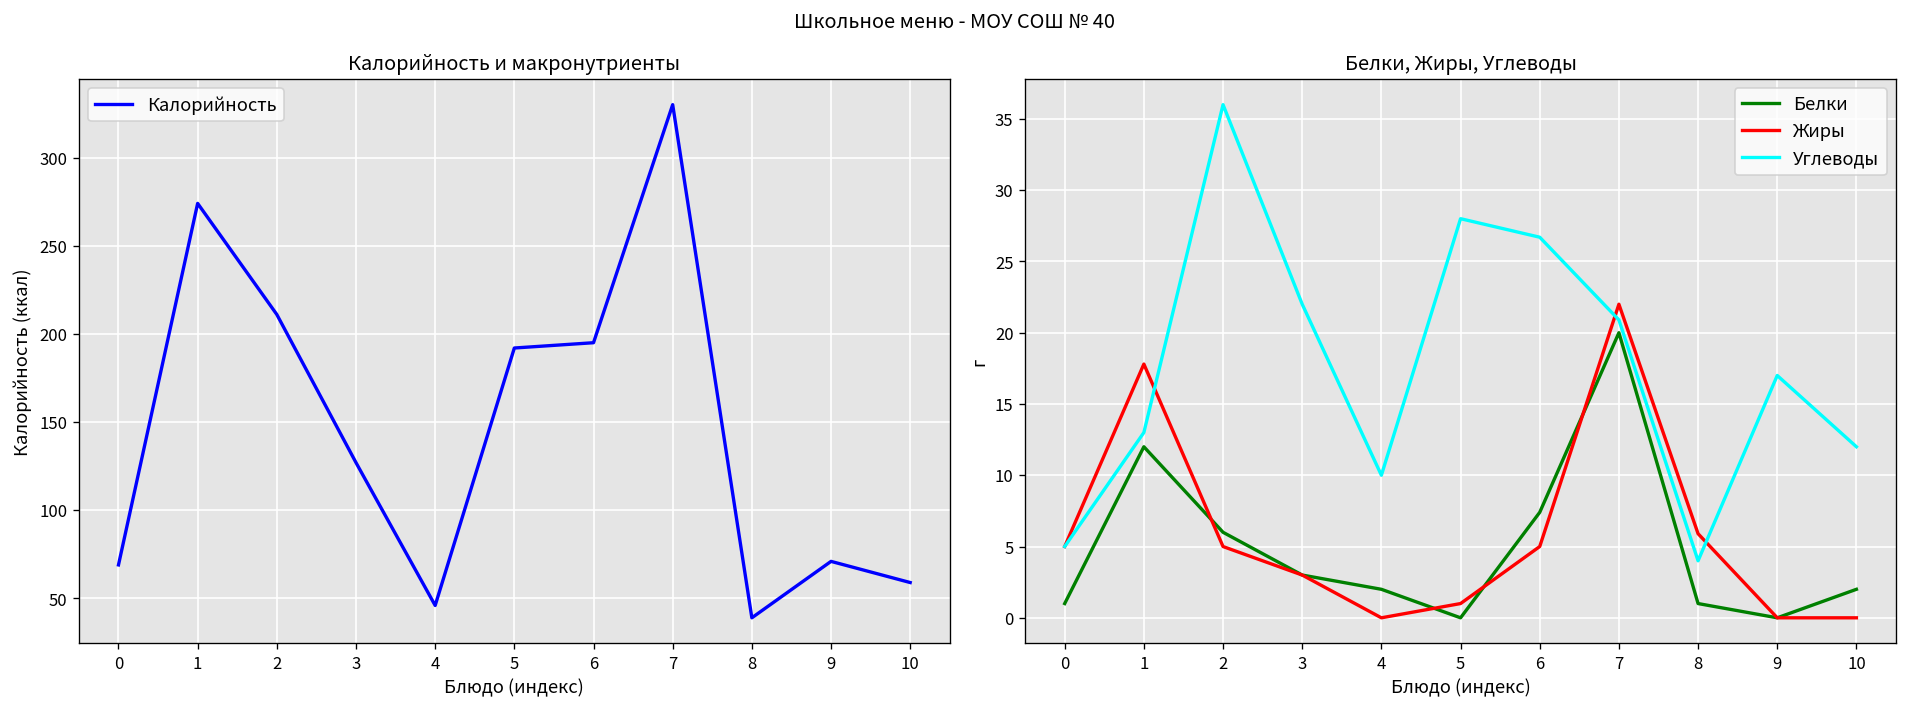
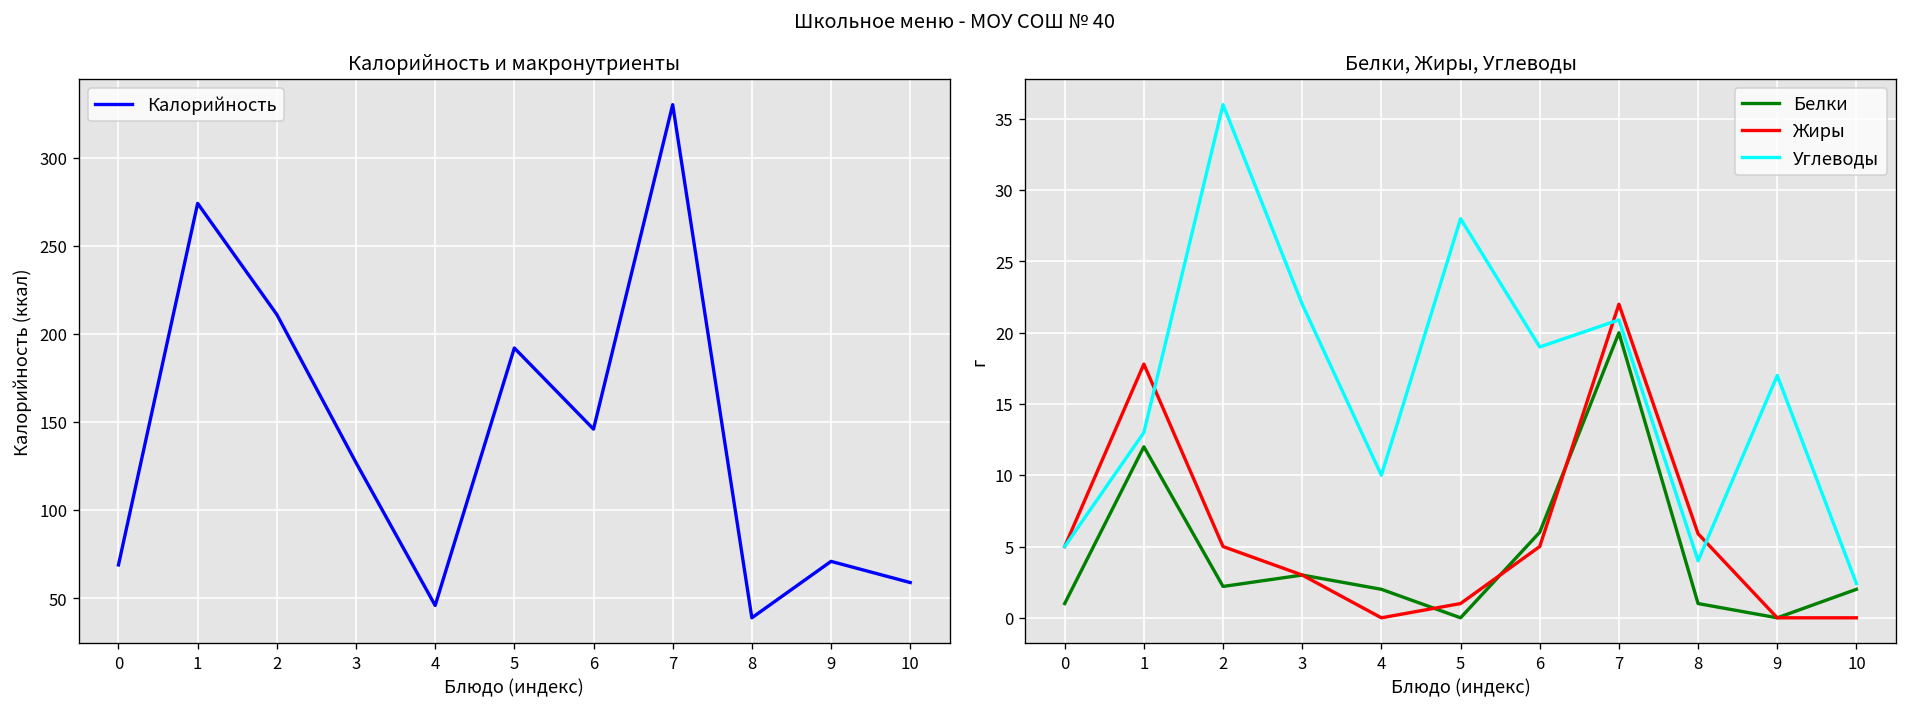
  {
    "Калорийность и макронутриенты": {
      "0": 69,
      "1": 274,
      "2": 211,
      "3": 127,
      "4": 46,
      "5": 192,
-     "6": 195,
+     "6": 146,
      "7": 330,
      "8": 39,
      "9": 71,
      "10": 59
    },
    "Белки, Жиры, Углеводы": {
      "Белки": {
        "0": 1.0,
        "1": 12.0,
-       "2": 6.0,
+       "2": 2.2,
        "4": 2.0,
        "5": 0.0,
-       "6": 7.4,
+       "6": 6.0,
        "7": 20.0,
        "8": 1.0,
        "10": 2.0
      },
      "Жиры": {
        "1": 17.8,
        "2": 5.0,
        "4": 0.0,
        "5": 1.0,
        "6": 5.0,
        "7": 22.0,
        "8": 5.9,
        "10": 0.0
      },
      "Углеводы": {
        "1": 13.0,
        "2": 36.0,
        "3": 22.0,
        "4": 10.0,
        "5": 28.0,
-       "6": 26.7,
+       "6": 19.0,
        "7": 20.9,
        "8": 4.0,
        "9": 17.0,
-       "10": 12.0
+       "10": 2.4
      }
    }
  }
